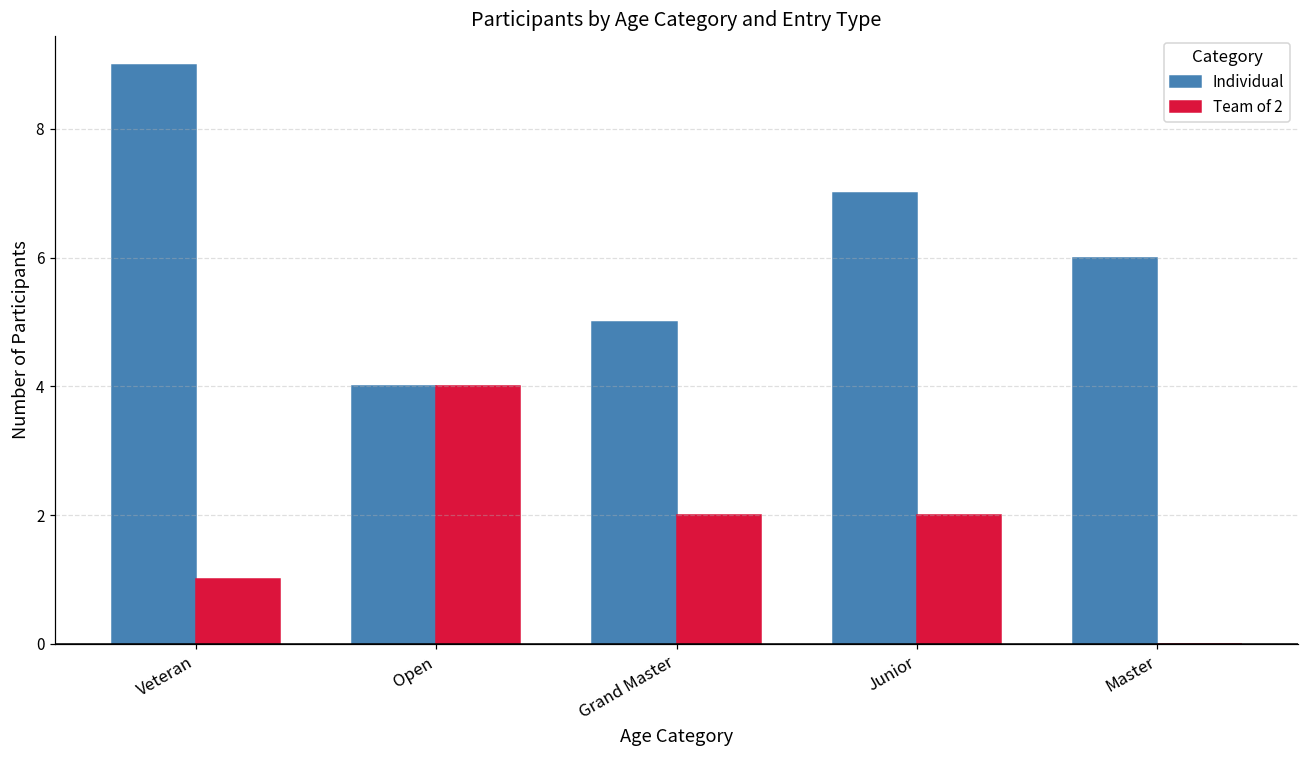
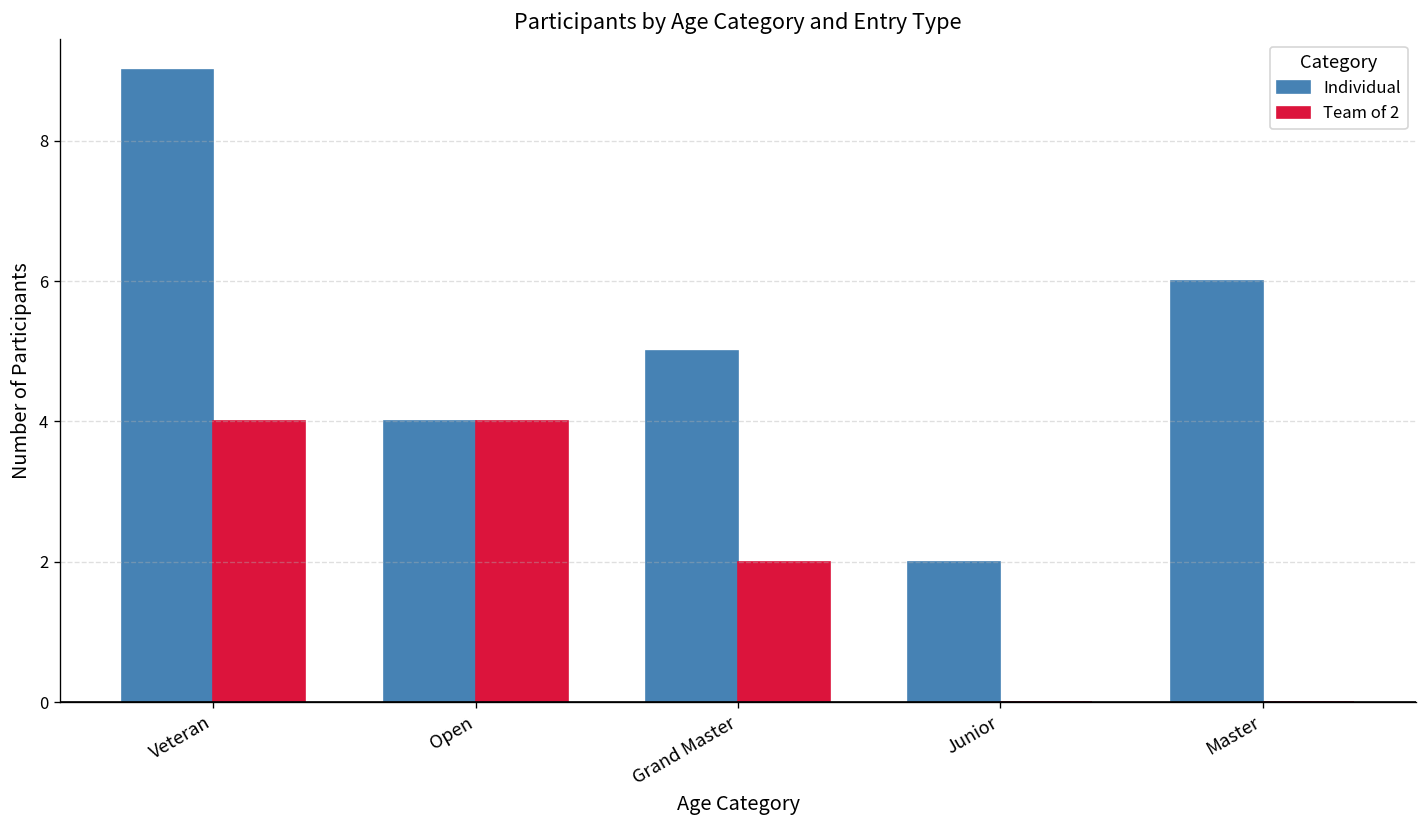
  {
    "Individual": {
      "Veteran": 9,
      "Open": 4,
      "Grand Master": 5,
-     "Junior": 7,
+     "Junior": 2,
      "Master": 6
    },
    "Team of 2": {
-     "Veteran": 1,
+     "Veteran": 4,
      "Open": 4,
      "Grand Master": 2,
-     "Junior": 2,
+     "Junior": 0,
      "Master": 0
    }
  }
